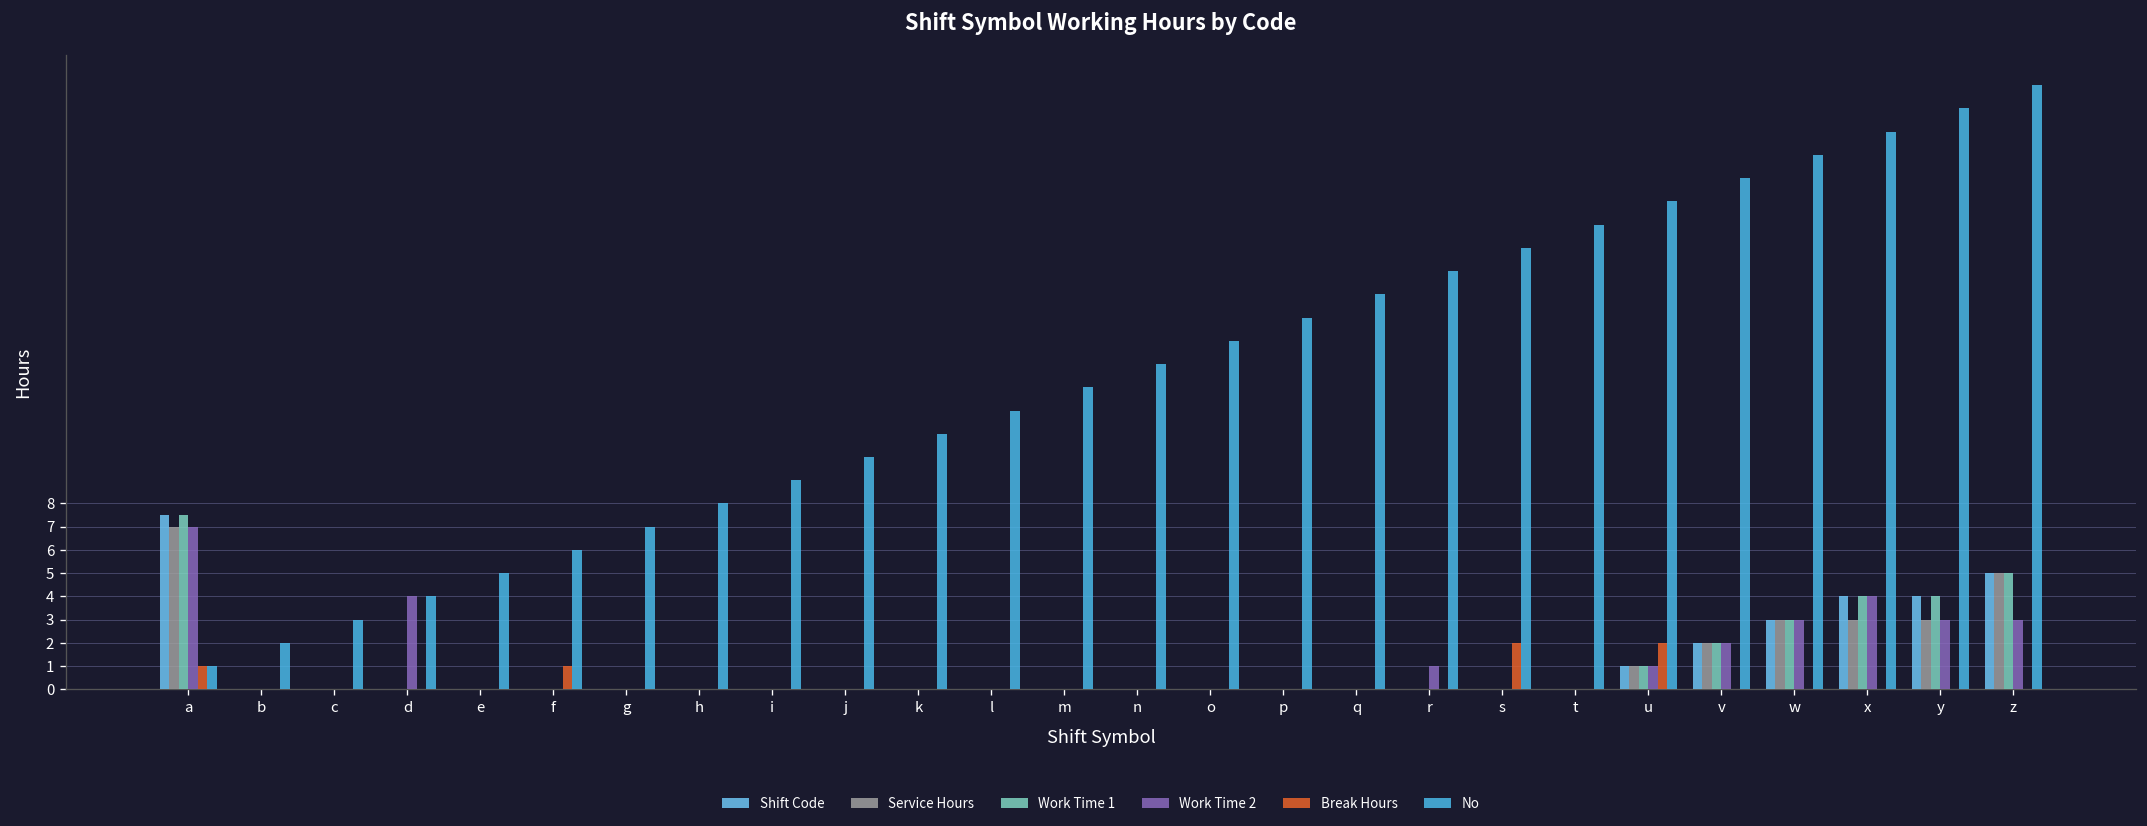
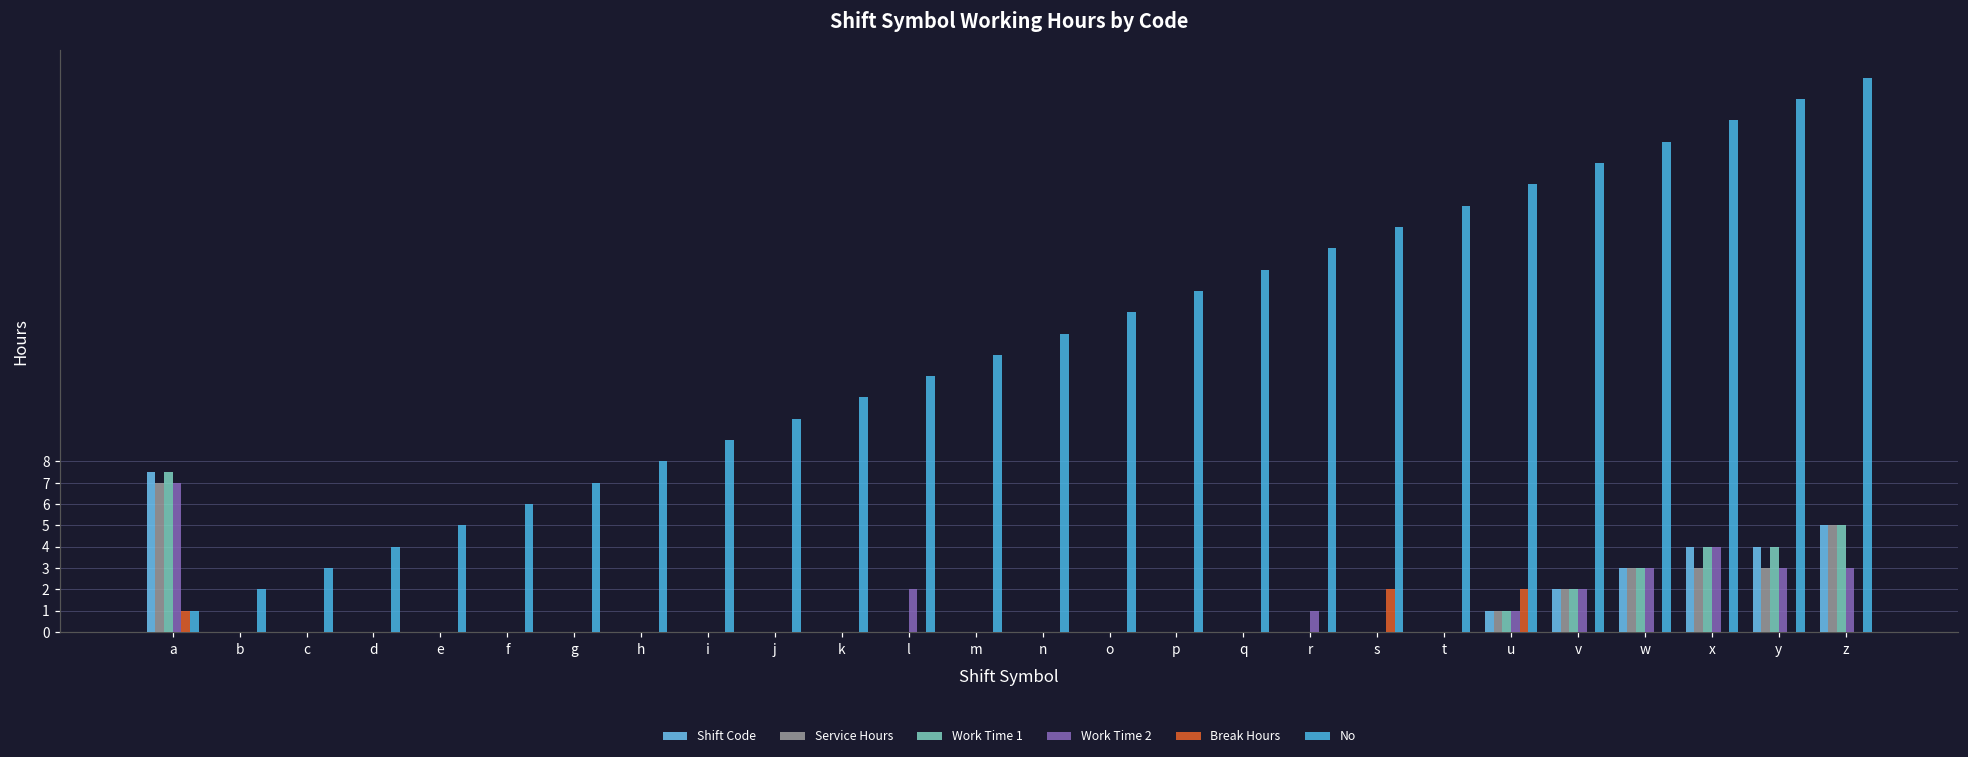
  {
    "Service Hours": {
      "a": 7,
      "b": 0,
      "c": 0,
      "d": 0,
      "e": 0,
      "f": 0,
      "g": 0,
      "h": 0,
      "i": 0,
      "j": 0,
      "k": 0,
      "l": 0,
      "m": 0,
      "n": 0,
      "o": 0,
      "p": 0,
      "q": 0,
      "r": 0,
      "s": 0,
      "t": 0,
      "u": 1,
      "v": 2,
      "w": 3,
      "x": 3,
      "y": 3,
      "z": 5
    },
    "Work Time 2": {
      "a": 7,
      "b": 0,
      "c": 0,
-     "d": 4,
+     "d": 0,
      "e": 0,
      "f": 0,
      "g": 0,
      "h": 0,
      "i": 0,
      "j": 0,
      "k": 0,
-     "l": 0,
+     "l": 2,
      "m": 0,
      "n": 0,
      "o": 0,
      "p": 0,
      "q": 0,
      "r": 1,
      "s": 0,
      "t": 0,
      "u": 1,
      "v": 2,
      "w": 3,
      "x": 4,
      "y": 3,
      "z": 3
    },
    "Break Hours": {
      "a": 1,
      "b": 0,
      "c": 0,
      "d": 0,
      "e": 0,
-     "f": 1,
+     "f": 0,
      "g": 0,
      "h": 0,
      "i": 0,
      "j": 0,
      "k": 0,
      "l": 0,
      "m": 0,
      "n": 0,
      "o": 0,
      "p": 0,
      "q": 0,
      "r": 0,
      "s": 2,
      "t": 0,
      "u": 2,
      "v": 0,
      "w": 0,
      "x": 0,
      "y": 0,
      "z": 0
    }
  }
